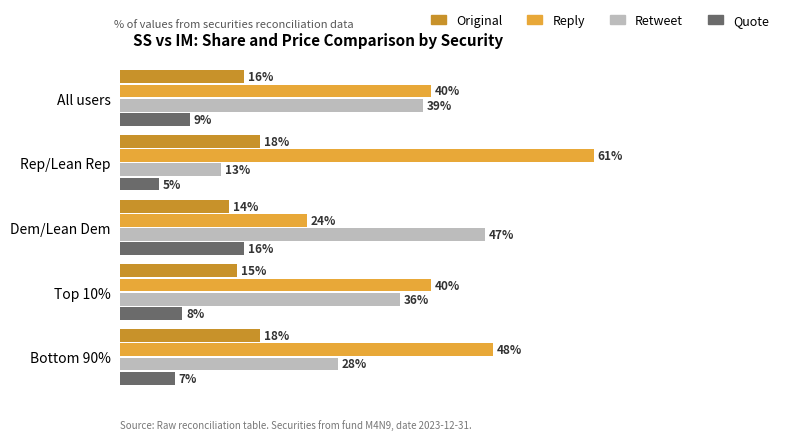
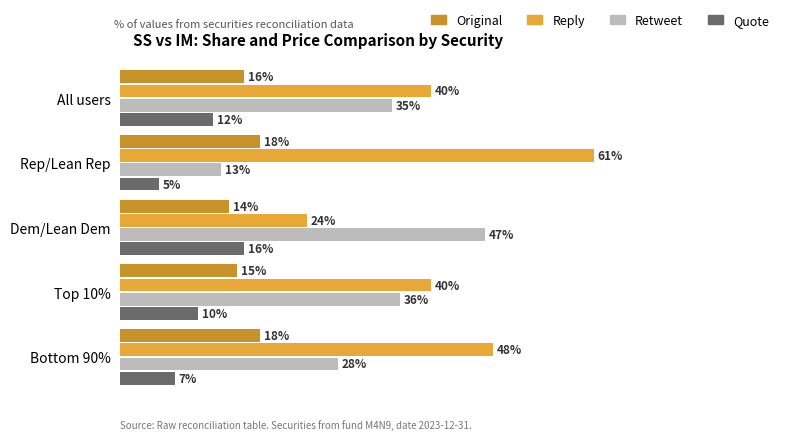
  {
    "Retweet": {
-     "All users": "39%",
+     "All users": "35%",
      "Rep/Lean Rep": "13%",
      "Dem/Lean Dem": "47%",
      "Top 10%": "36%",
      "Bottom 90%": "28%"
    },
    "Quote": {
-     "All users": "9%",
+     "All users": "12%",
      "Rep/Lean Rep": "5%",
      "Dem/Lean Dem": "16%",
-     "Top 10%": "8%",
+     "Top 10%": "10%",
      "Bottom 90%": "7%"
    }
  }
